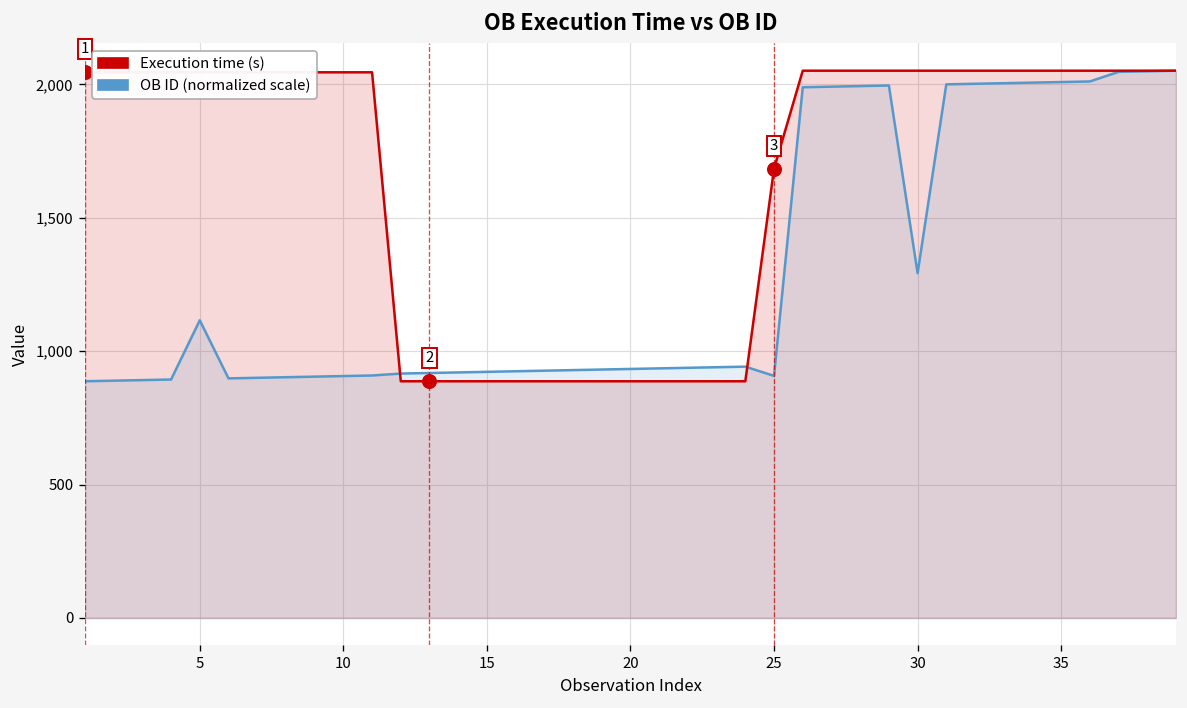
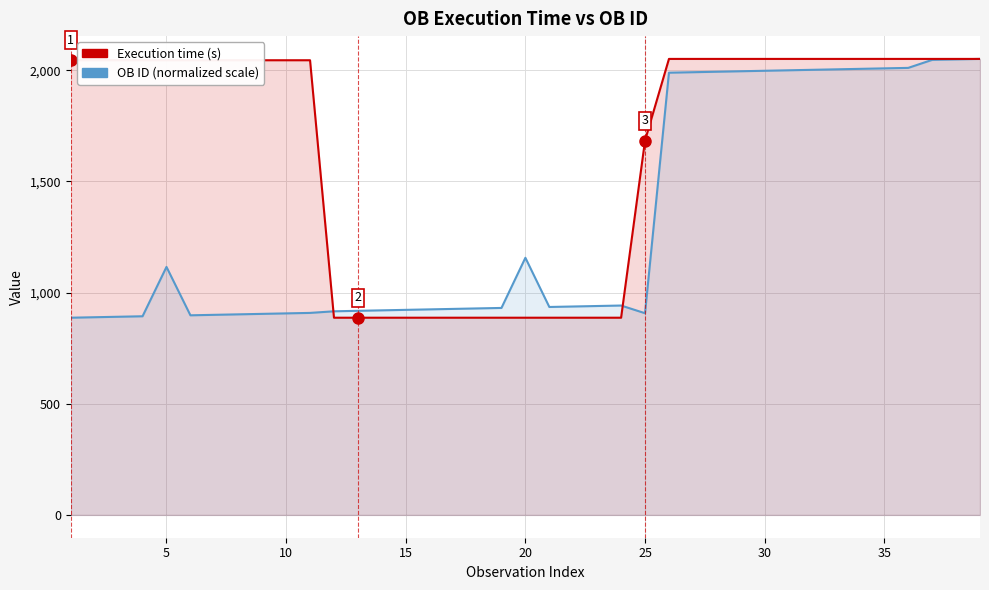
  {
    "OB ID (normalized scale)": {
      "5": "1,120",
      "10": "910",
      "15": "920",
-     "20": "930",
+     "20": "1,160",
      "25": "910",
-     "30": "1,290",
+     "30": "2,000",
      "35": "2,010"
    }
  }
